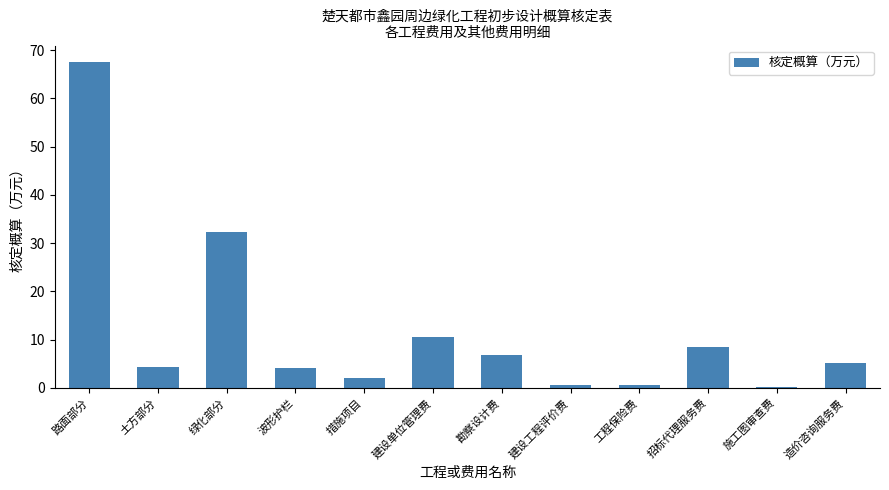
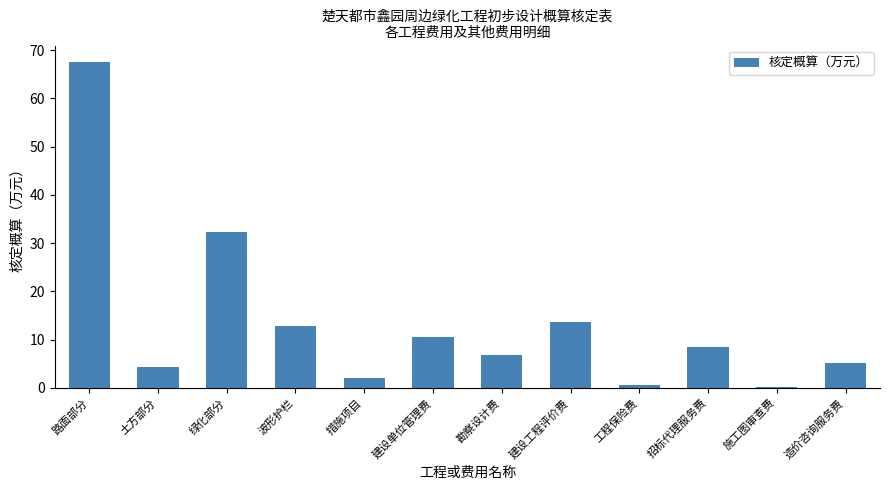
  {
    "路面部分": 68,
    "土方部分": 4,
    "绿化部分": 32,
-   "波形护栏": 4,
+   "波形护栏": 13,
    "措施项目": 2,
    "建设单位管理费": 11,
    "勘察设计费": 7,
-   "建设工程评价费": 1,
+   "建设工程评价费": 14,
    "工程保险费": 1,
    "招标代理服务费": 8,
    "造价咨询服务费": 5
  }
